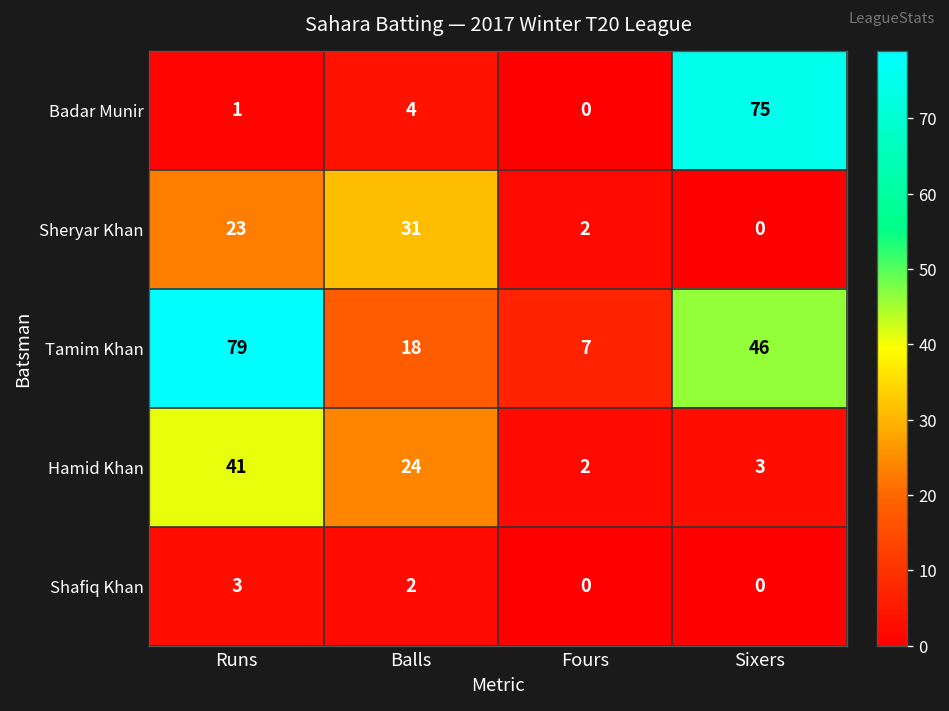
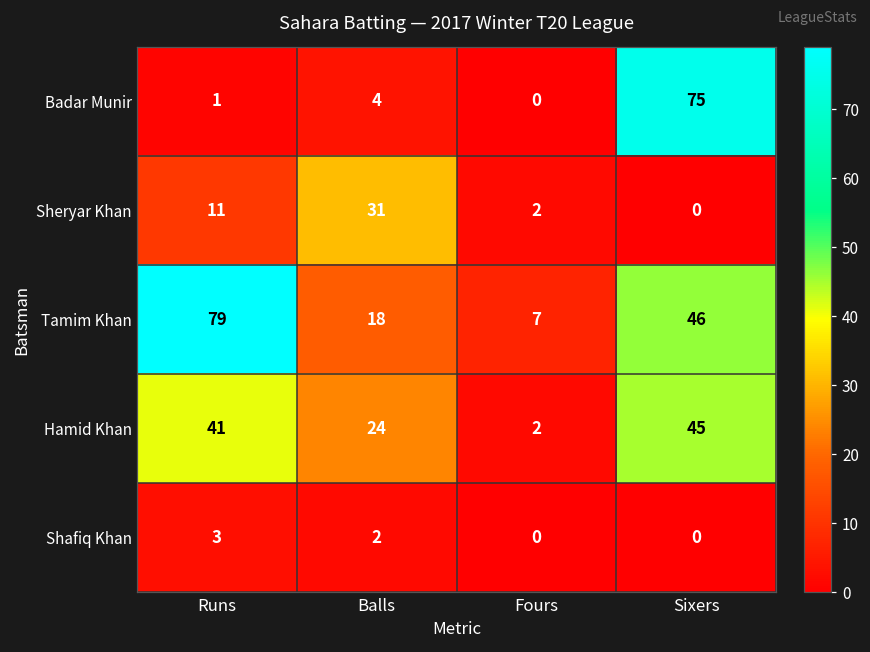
  {
    "Badar Munir": {
      "Runs": 1,
      "Balls": 4,
      "Fours": 0,
      "Sixers": 75
    },
    "Sheryar Khan": {
-     "Runs": 23,
+     "Runs": 11,
      "Balls": 31,
      "Fours": 2,
      "Sixers": 0
    },
    "Tamim Khan": {
      "Runs": 79,
      "Balls": 18,
      "Fours": 7,
      "Sixers": 46
    },
    "Hamid Khan": {
      "Runs": 41,
      "Balls": 24,
      "Fours": 2,
-     "Sixers": 3
+     "Sixers": 45
    },
    "Shafiq Khan": {
      "Runs": 3,
      "Balls": 2,
      "Fours": 0,
      "Sixers": 0
    }
  }
